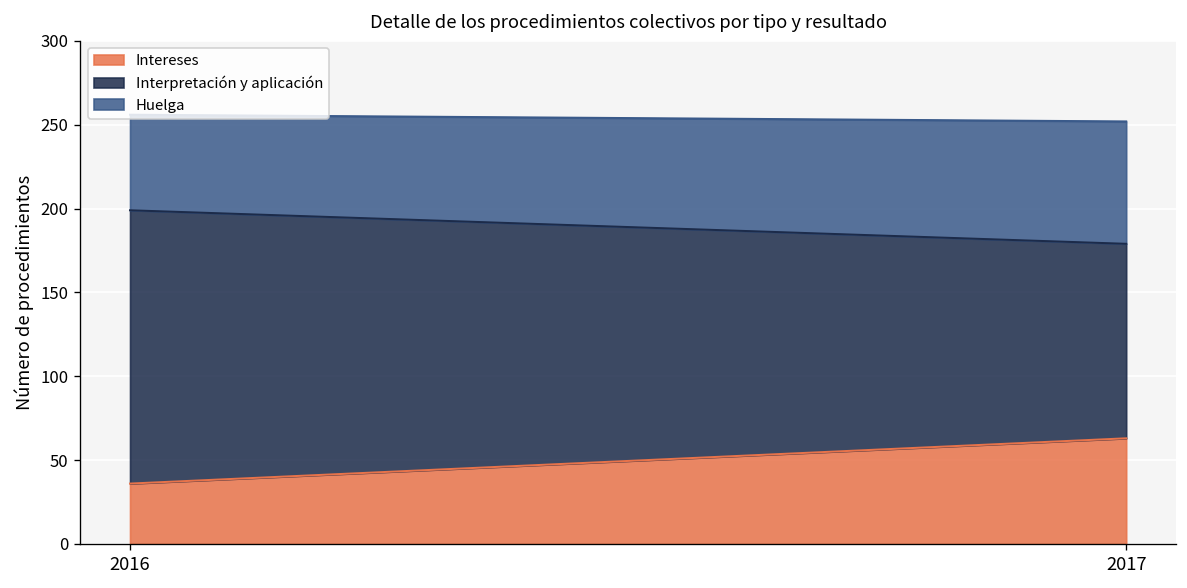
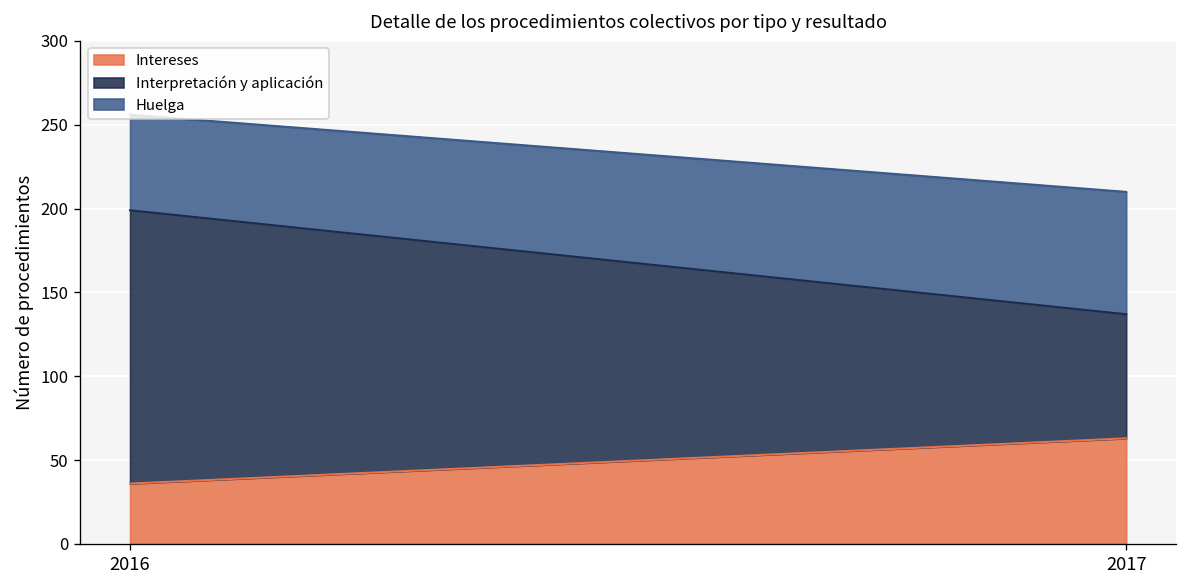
  {
    "Intereses": {
      "2016": 36,
      "2017": 63
    },
    "Interpretación y aplicación": {
      "2016": 163,
-     "2017": 116
+     "2017": 74
    },
    "Huelga": {
      "2017": 73
    }
  }
